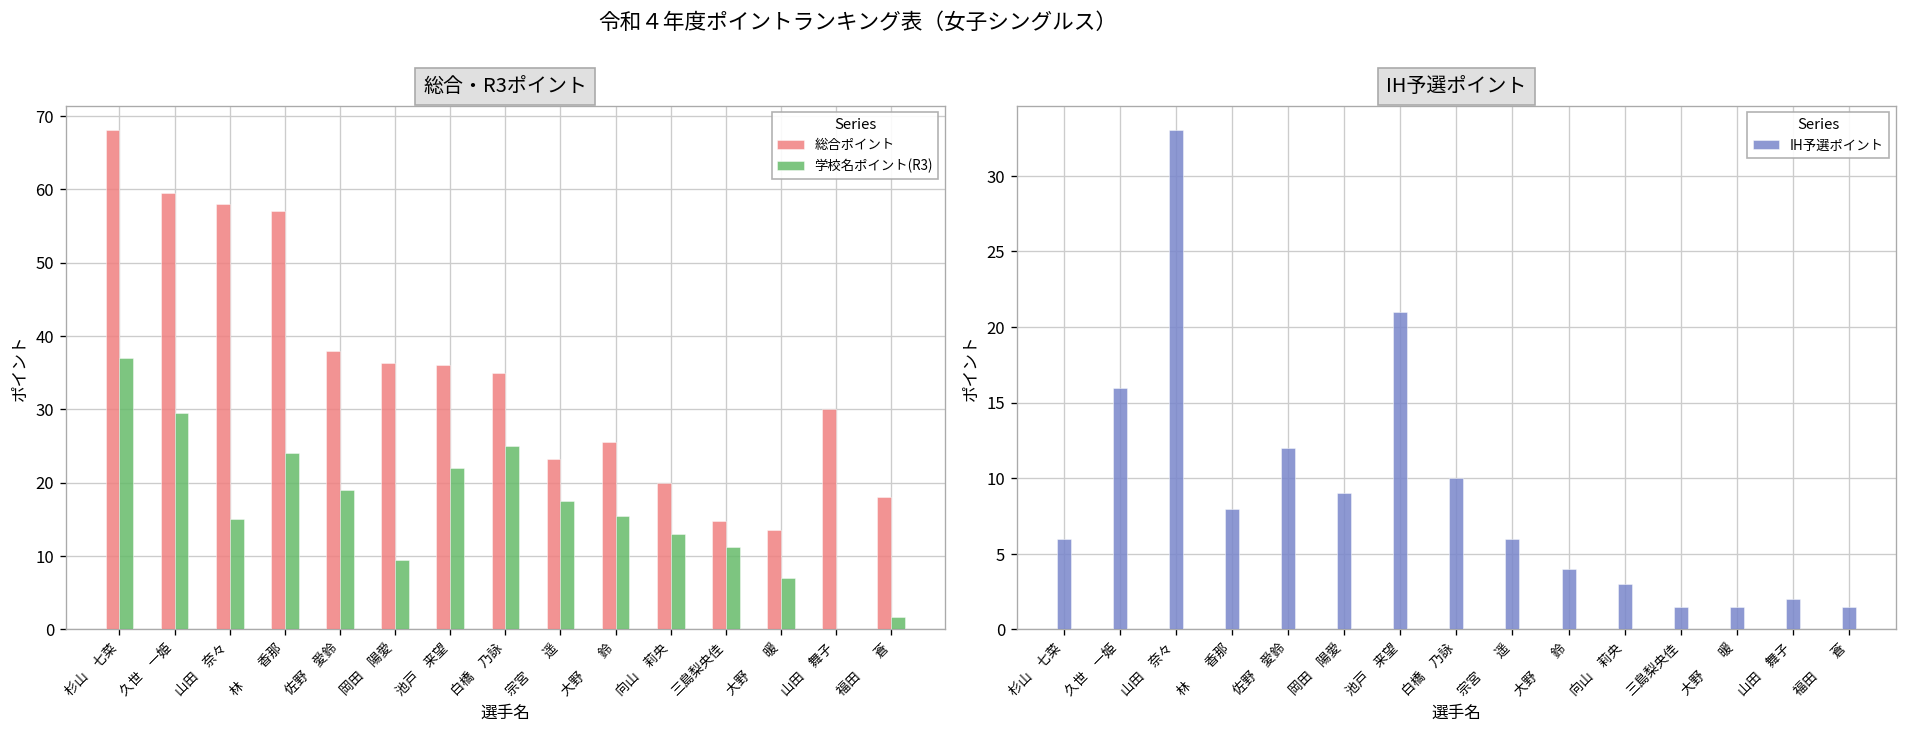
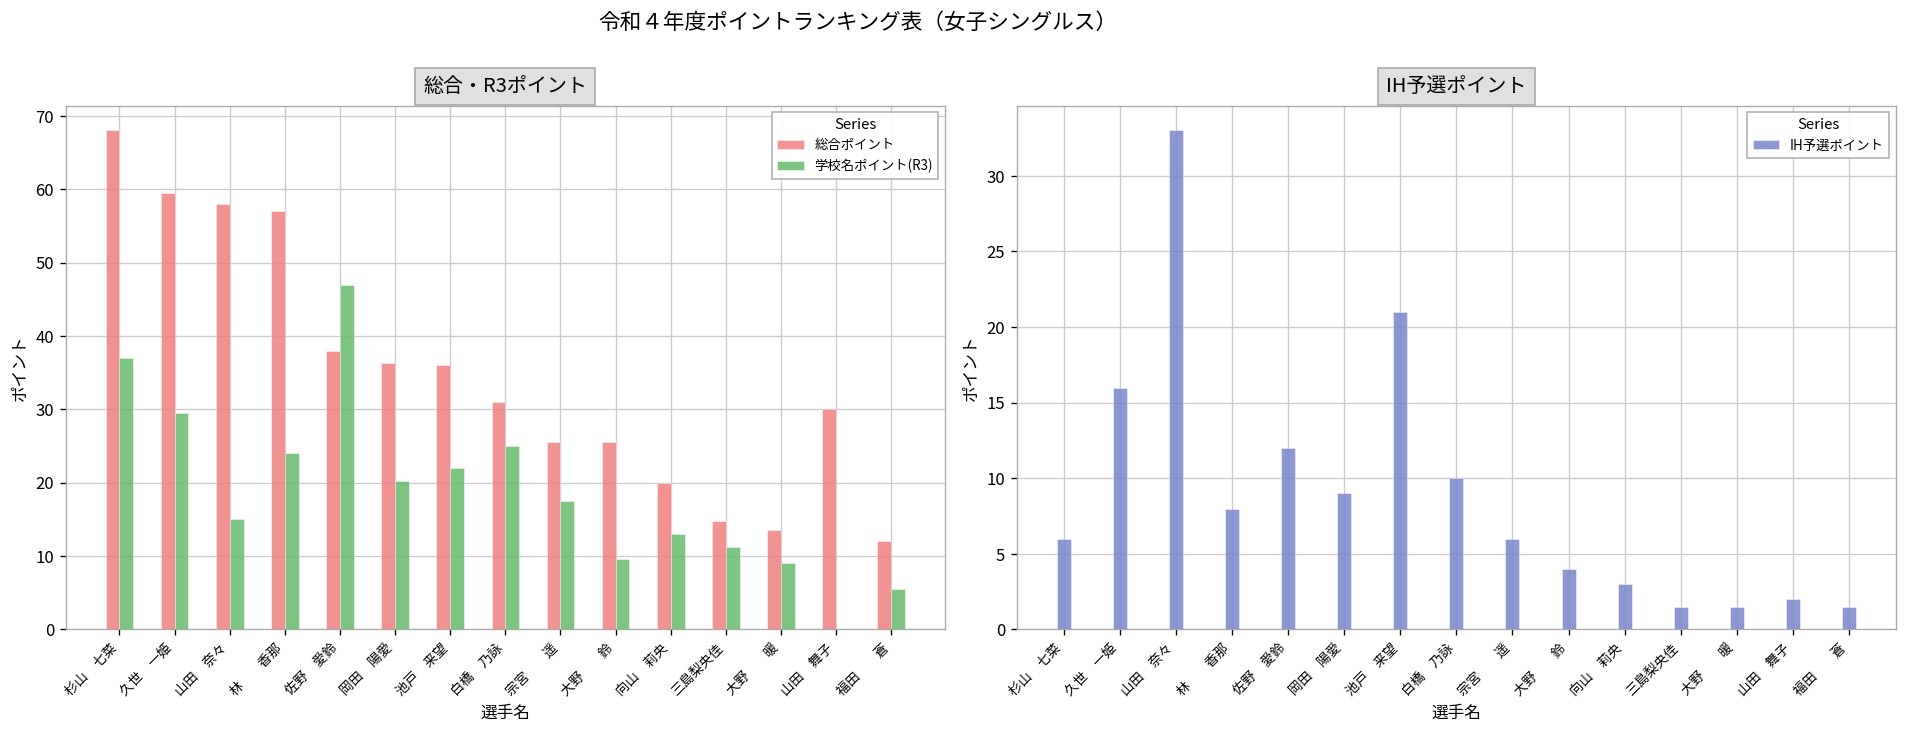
  {
    "総合・R3ポイント": {
      "総合ポイント": {
        "杉山 七菜": 68,
        "久世 一姫": 60,
        "山田 奈々": 58,
        "林 香那": 57,
        "佐野 愛鈴": 38,
        "岡田 陽愛": 36,
        "池戸 来望": 36,
-       "白橋 乃詠": 35,
-       "宗宮 遥": 23,
+       "白橋 乃詠": 31,
+       "宗宮 遥": 26,
        "大野 鈴": 26,
        "向山 莉央": 20,
        "三島梨央佳": 15,
        "大野 暖": 14,
        "山田 舞子": 30,
-       "福田 蒼": 18
+       "福田 蒼": 12
      },
      "学校名ポイント(R3)": {
        "杉山 七菜": 37,
        "久世 一姫": 30,
        "山田 奈々": 15,
        "林 香那": 24,
-       "佐野 愛鈴": 19,
-       "岡田 陽愛": 9,
+       "佐野 愛鈴": 47,
+       "岡田 陽愛": 20,
        "池戸 来望": 22,
        "白橋 乃詠": 25,
        "宗宮 遥": 18,
-       "大野 鈴": 16,
+       "大野 鈴": 10,
        "向山 莉央": 13,
        "三島梨央佳": 11,
-       "大野 暖": 7,
+       "大野 暖": 9,
        "山田 舞子": 0,
-       "福田 蒼": 2
+       "福田 蒼": 6
      }
    },
    "IH予選ポイント": {
      "杉山 七菜": 6.0,
      "久世 一姫": 16.0,
      "山田 奈々": 33.0,
      "林 香那": 8.0,
      "佐野 愛鈴": 12.0,
      "岡田 陽愛": 9.0,
      "池戸 来望": 21.0,
      "白橋 乃詠": 10.0,
      "宗宮 遥": 6.0,
      "大野 鈴": 4.0,
      "向山 莉央": 3.0,
      "三島梨央佳": 1.5,
      "大野 暖": 1.5,
      "山田 舞子": 2.0,
      "福田 蒼": 1.5
    }
  }
